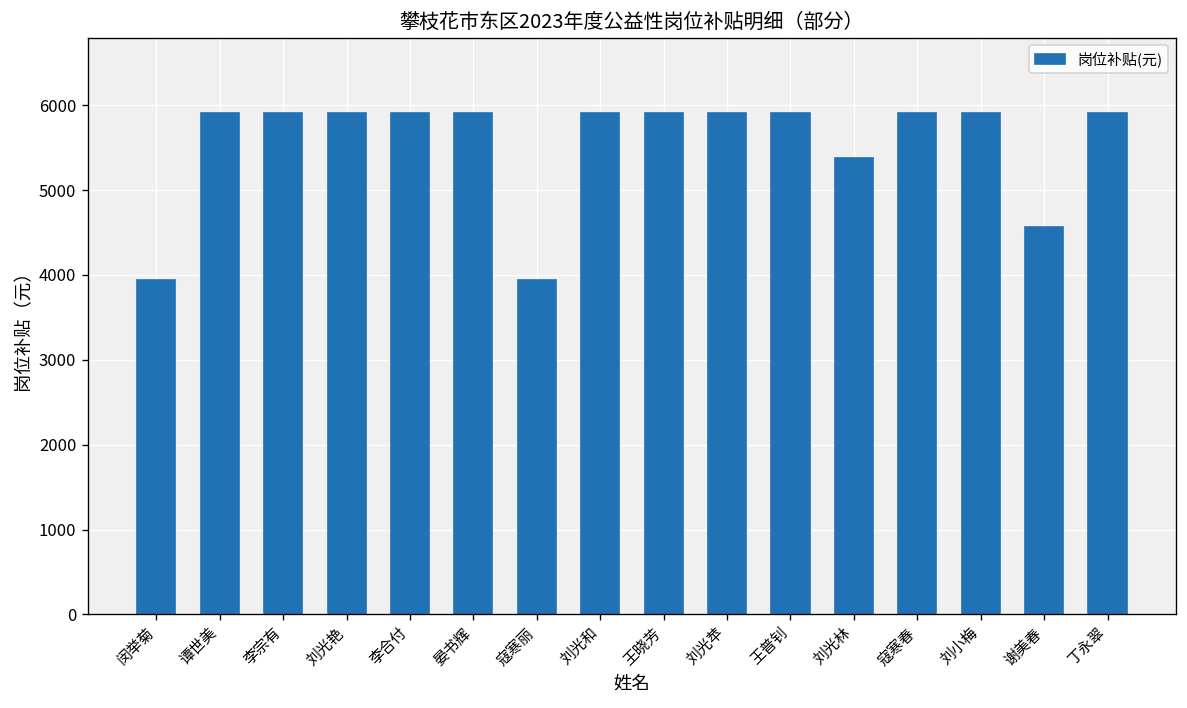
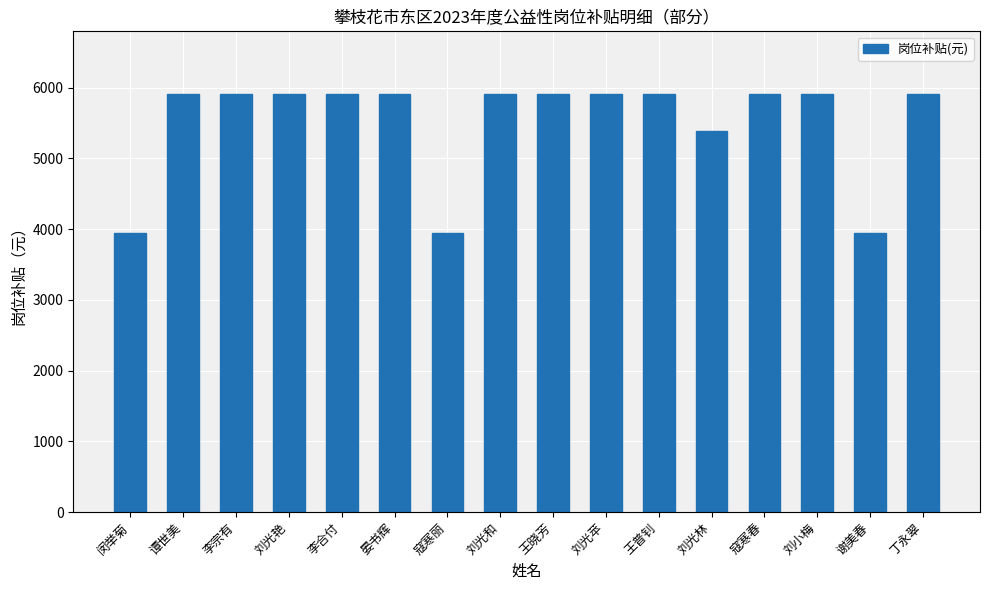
  {
    "闵举菊": 3900,
    "谭世美": 5900,
    "李宗有": 5900,
    "刘光艳": 5900,
    "李合付": 5900,
    "晏书辉": 5900,
    "寇寒丽": 3900,
    "刘光和": 5900,
    "王晓芳": 5900,
    "刘光苹": 5900,
    "王普钊": 5900,
    "刘光林": 5400,
    "寇寒春": 5900,
    "刘小梅": 5900,
-   "谢美春": 4600,
+   "谢美春": 3900,
    "丁永翠": 5900
  }
